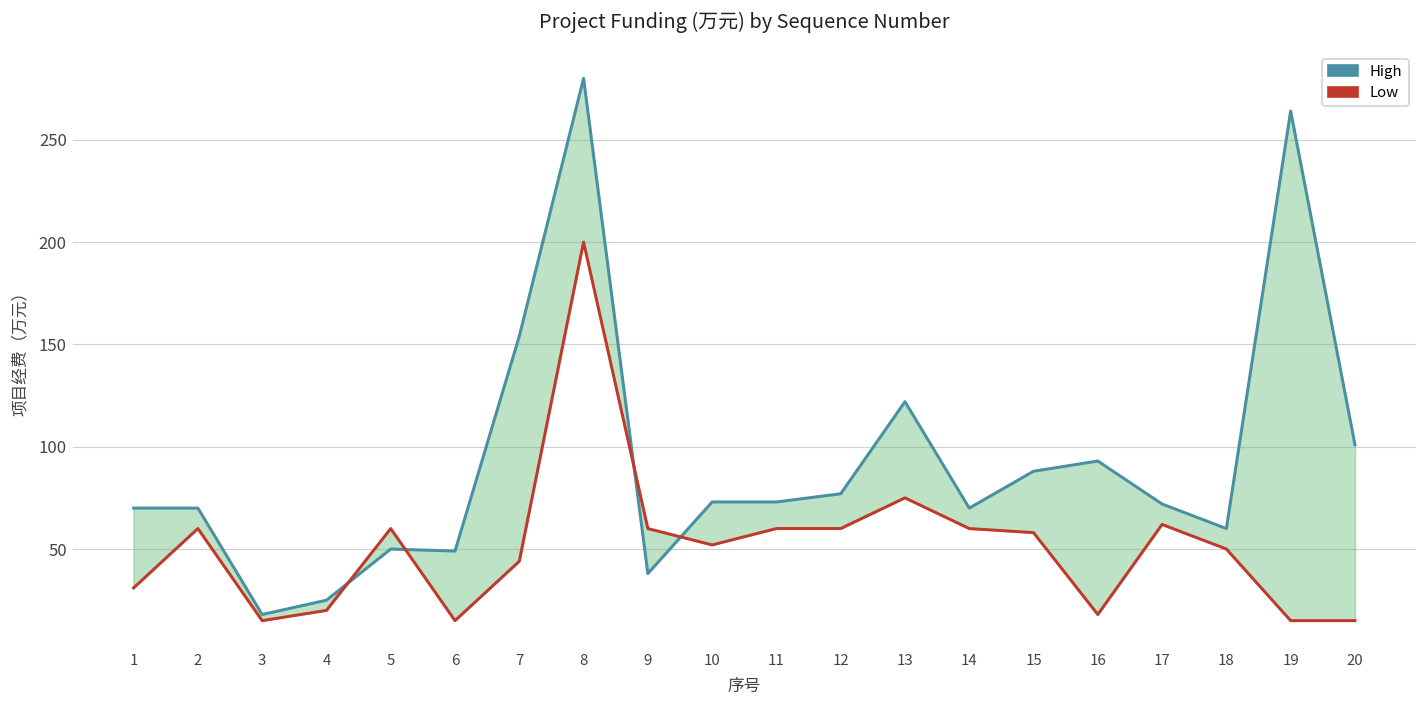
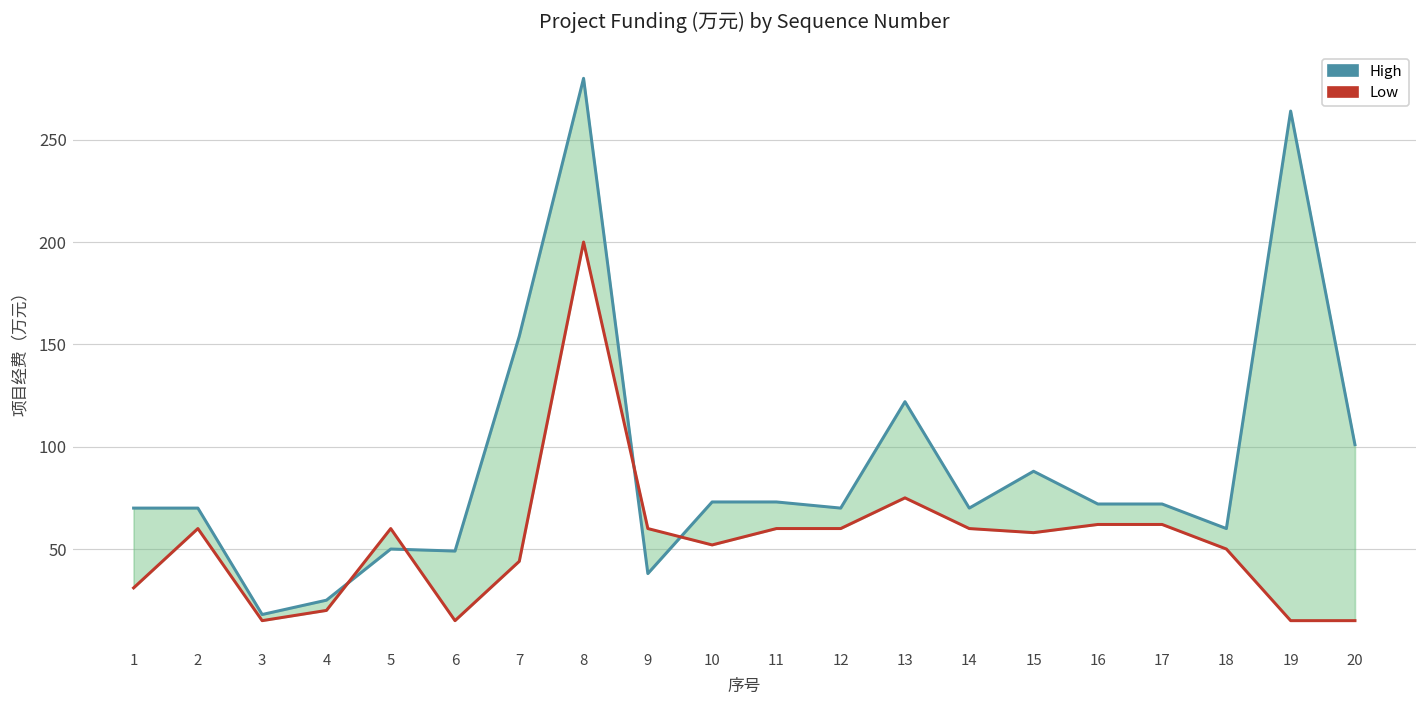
  {
    "High": {
      "5": 50,
      "9": 38,
-     "12": 77,
-     "16": 93
+     "12": 70,
+     "16": 72
    },
    "Low": {
      "1": 31,
      "2": 60,
      "3": 15,
      "4": 20,
      "6": 15,
      "7": 44,
      "8": 200,
      "10": 52,
      "11": 60,
      "12": 60,
      "13": 75,
      "14": 60,
      "15": 58,
-     "16": 18,
+     "16": 62,
      "17": 62,
      "18": 50,
      "19": 15,
      "20": 15
    }
  }
